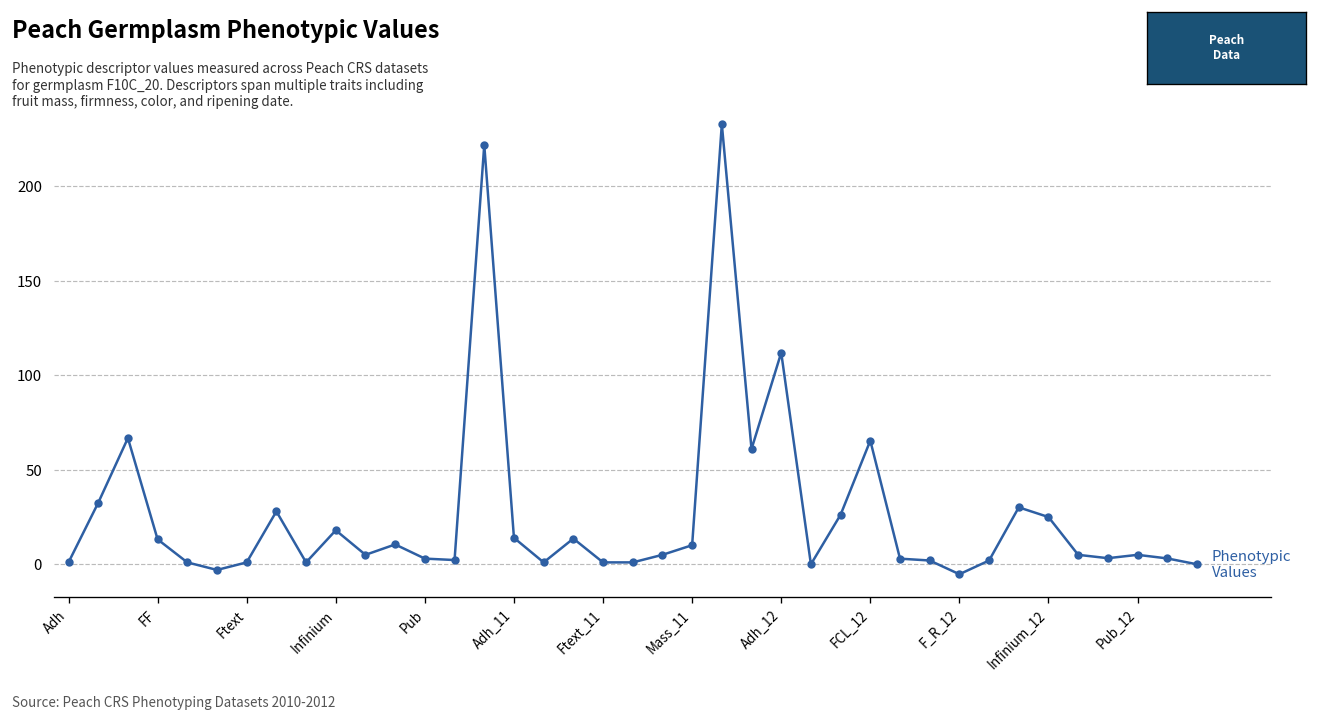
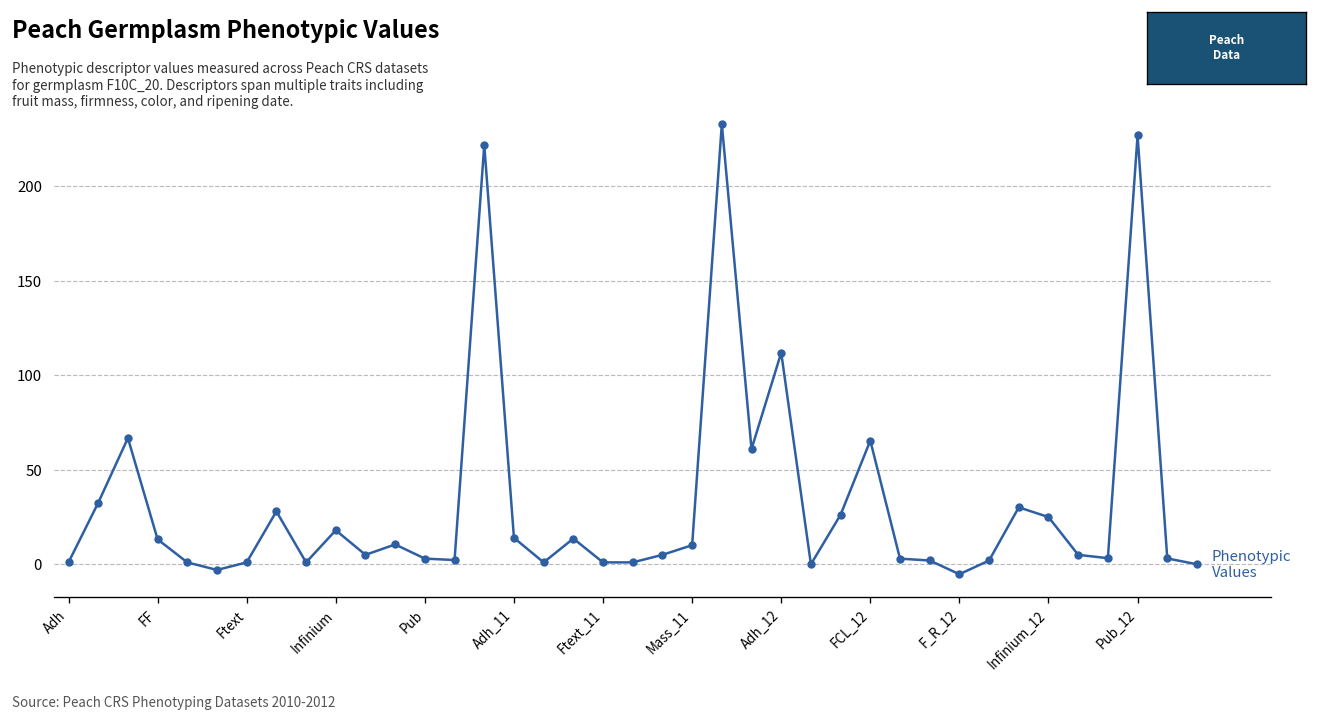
  {
    "Adh": 1,
    "FF": 13,
    "Ftext": 1,
    "Infinium": 18,
    "Pub": 3,
    "Adh_11": 14,
    "Ftext_11": 1,
    "Mass_11": 10,
    "Adh_12": 112,
    "FCL_12": 65,
    "F_R_12": -5,
    "Infinium_12": 25,
-   "Pub_12": 5
+   "Pub_12": 227
  }
